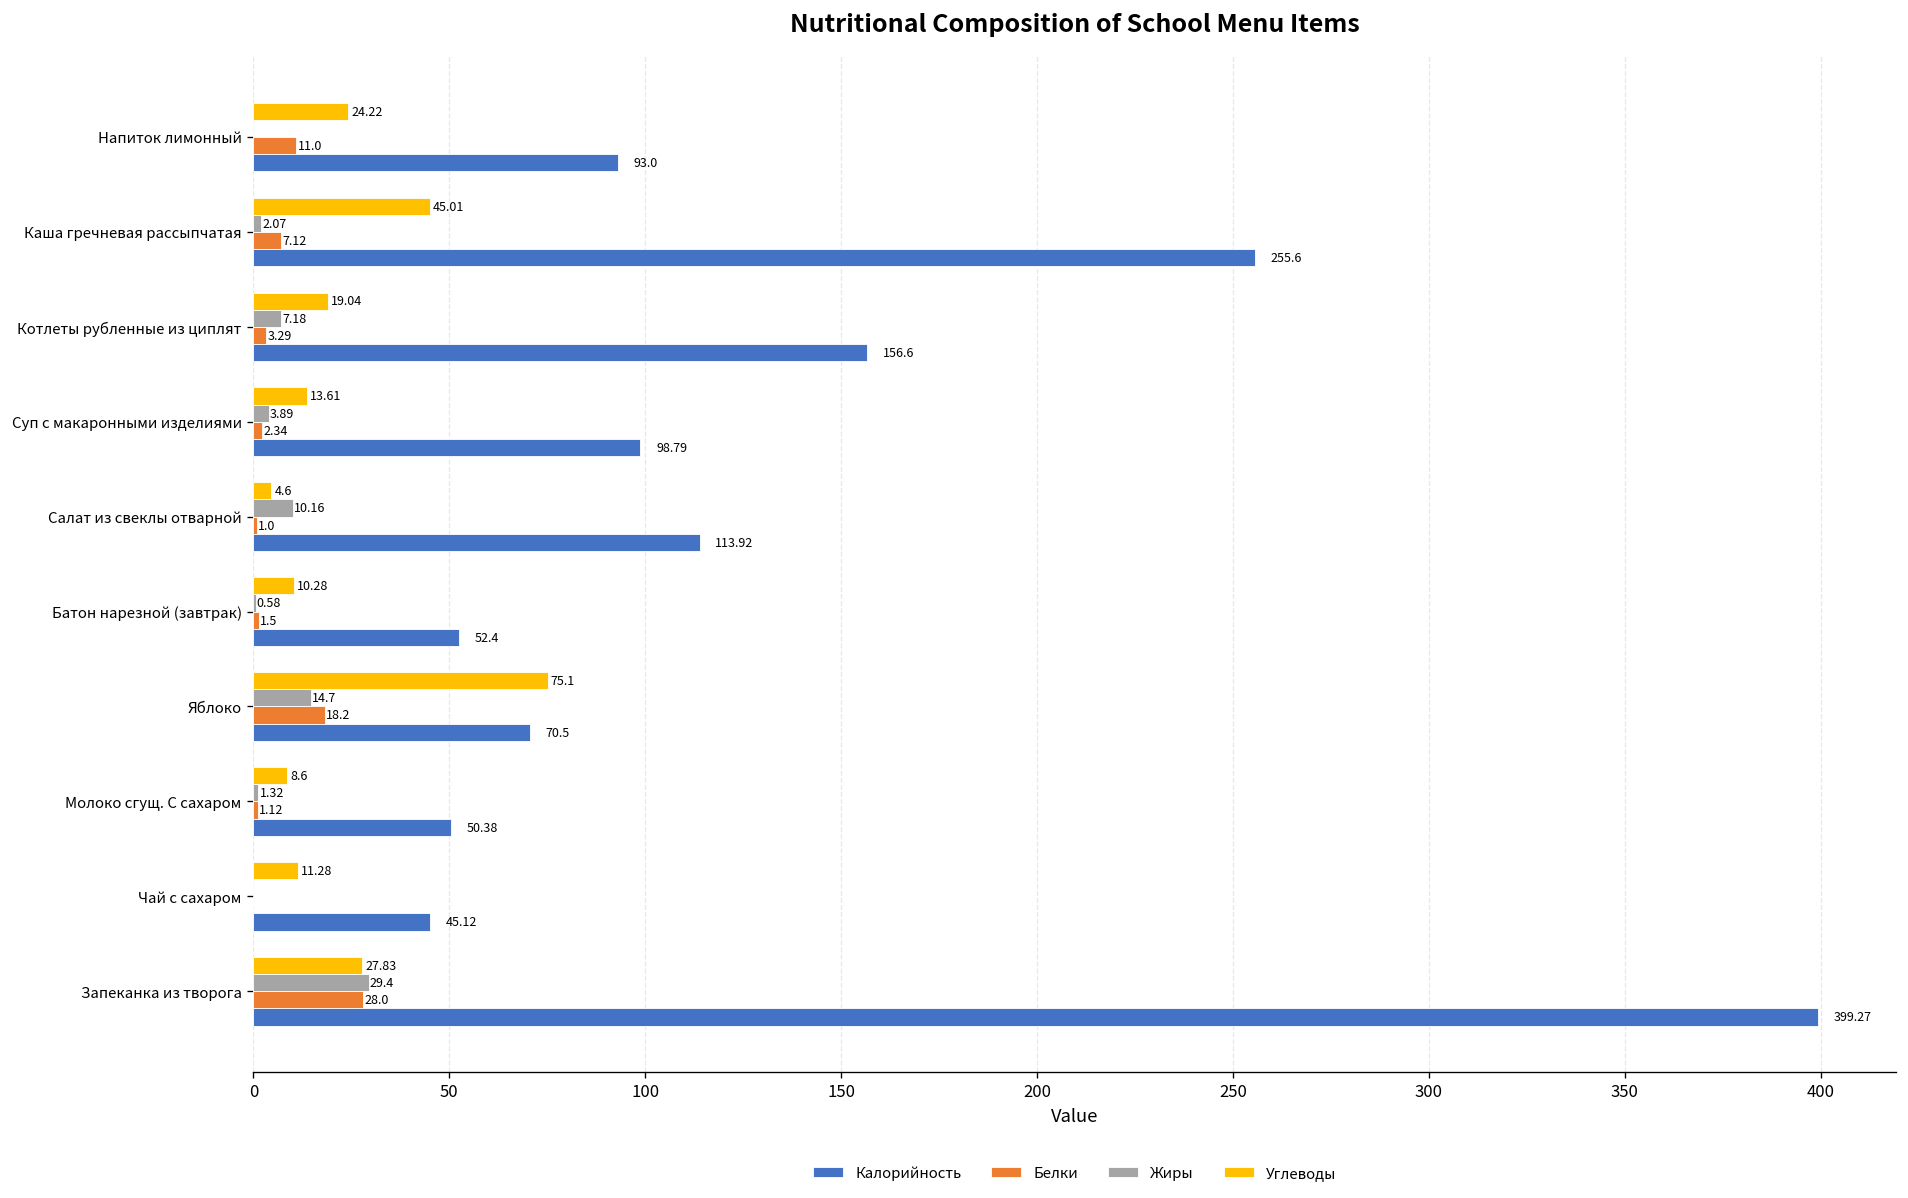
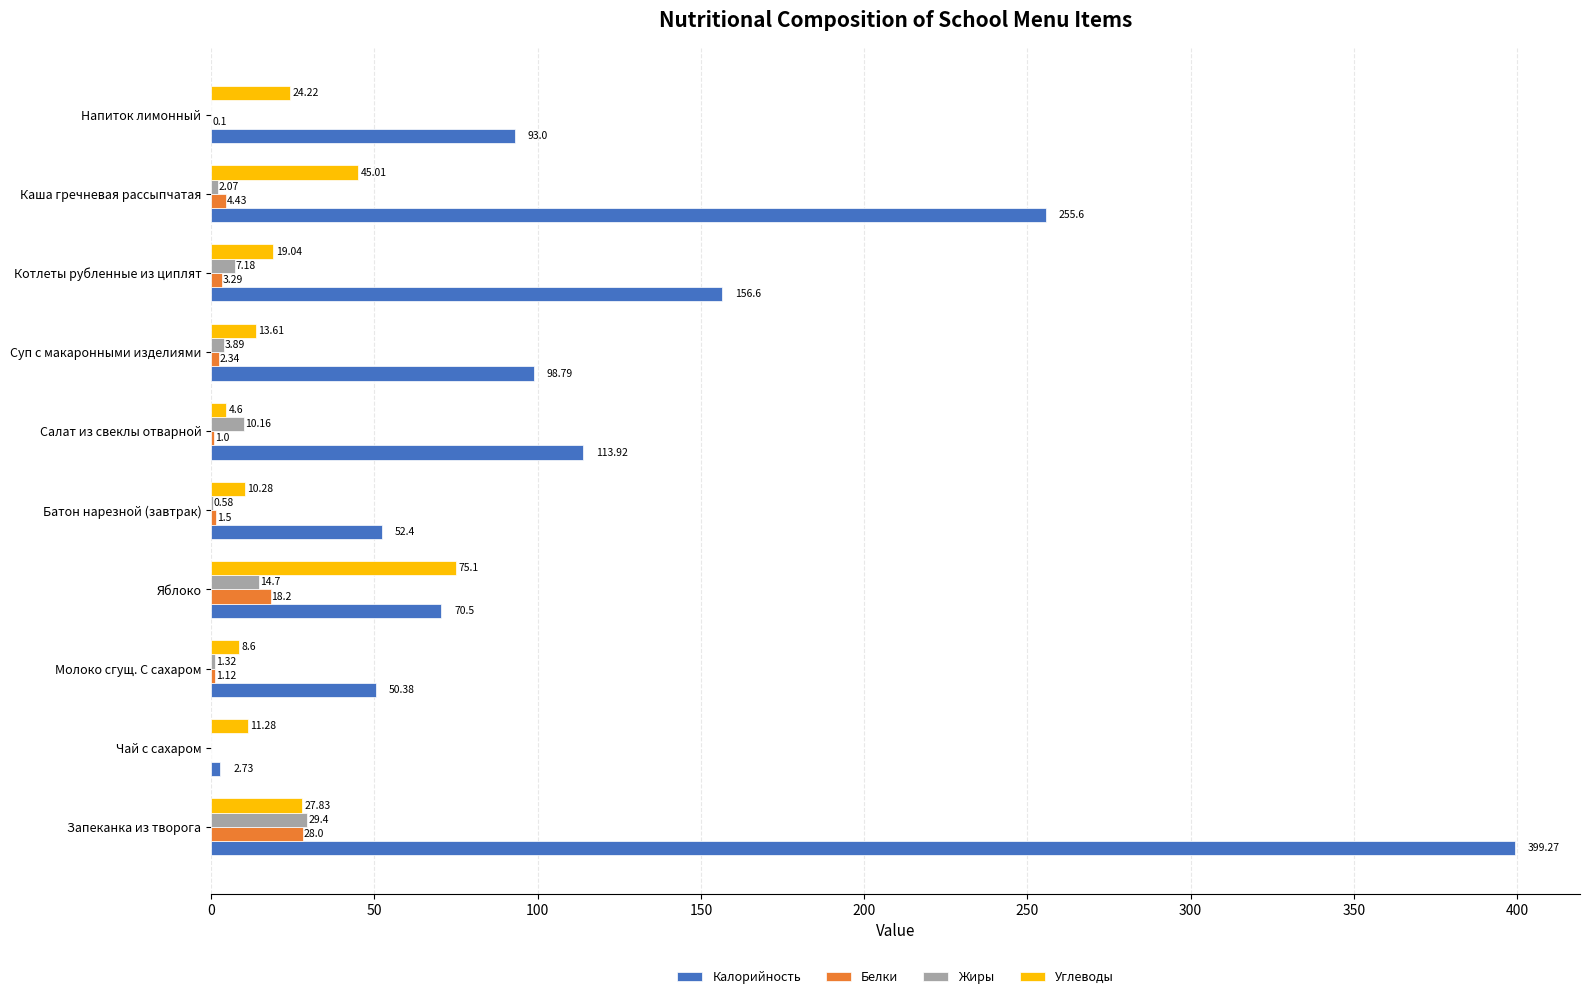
  {
    "Калорийность": {
      "Напиток лимонный": 93.0,
      "Каша гречневая рассыпчатая": 255.6,
      "Котлеты рубленные из циплят": 156.6,
      "Суп с макаронными изделиями": 98.79,
      "Салат из свеклы отварной": 113.92,
      "Батон нарезной (завтрак)": 52.4,
      "Яблоко": 70.5,
      "Молоко сгущ. С сахаром": 50.38,
-     "Чай с сахаром": 45.12,
+     "Чай с сахаром": 2.73,
      "Запеканка из творога": 399.27
    },
    "Белки": {
-     "Напиток лимонный": 11.0,
-     "Каша гречневая рассыпчатая": 7.12,
+     "Напиток лимонный": 0.1,
+     "Каша гречневая рассыпчатая": 4.43,
      "Котлеты рубленные из циплят": 3.29,
      "Суп с макаронными изделиями": 2.34,
      "Салат из свеклы отварной": 1.0,
      "Батон нарезной (завтрак)": 1.5,
      "Яблоко": 18.2,
      "Молоко сгущ. С сахаром": 1.12,
      "Запеканка из творога": 28.0
    },
    "Жиры": {
      "Каша гречневая рассыпчатая": 2.07,
      "Котлеты рубленные из циплят": 7.18,
      "Суп с макаронными изделиями": 3.89,
      "Салат из свеклы отварной": 10.16,
      "Батон нарезной (завтрак)": 0.58,
      "Яблоко": 14.7,
      "Молоко сгущ. С сахаром": 1.32,
      "Запеканка из творога": 29.4
    },
    "Углеводы": {
      "Напиток лимонный": 24.22,
      "Каша гречневая рассыпчатая": 45.01,
      "Котлеты рубленные из циплят": 19.04,
      "Суп с макаронными изделиями": 13.61,
      "Салат из свеклы отварной": 4.6,
      "Батон нарезной (завтрак)": 10.28,
      "Яблоко": 75.1,
      "Молоко сгущ. С сахаром": 8.6,
      "Чай с сахаром": 11.28,
      "Запеканка из творога": 27.83
    }
  }
